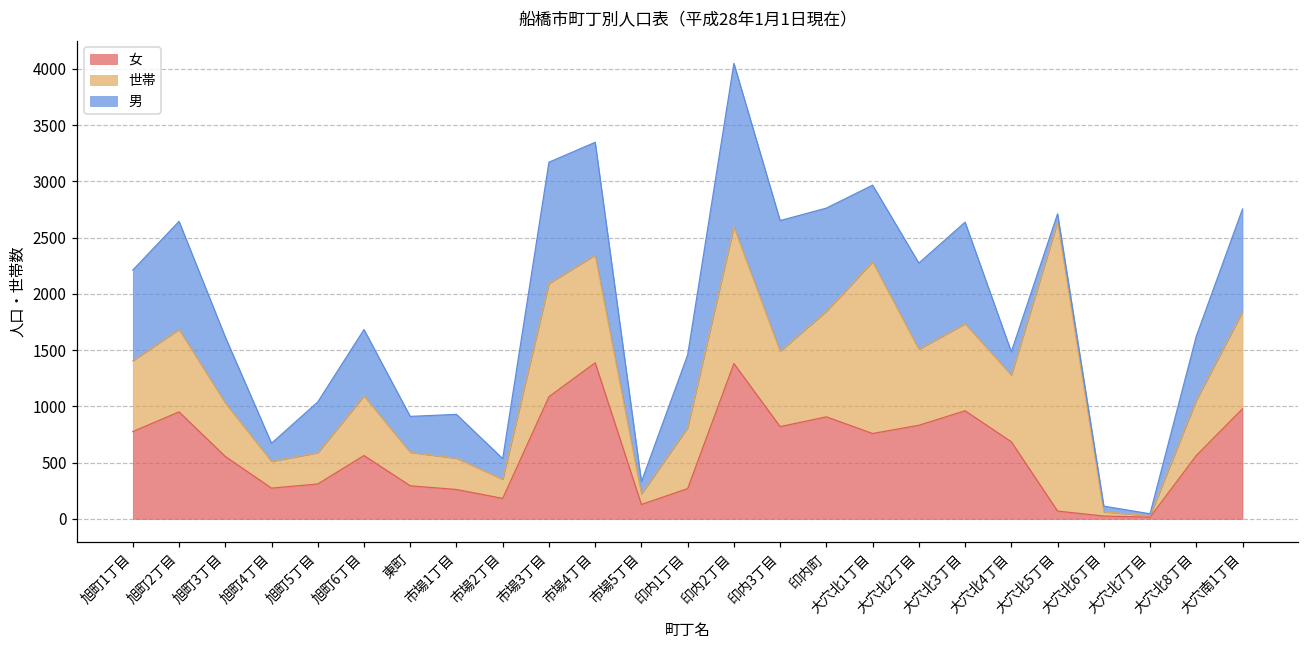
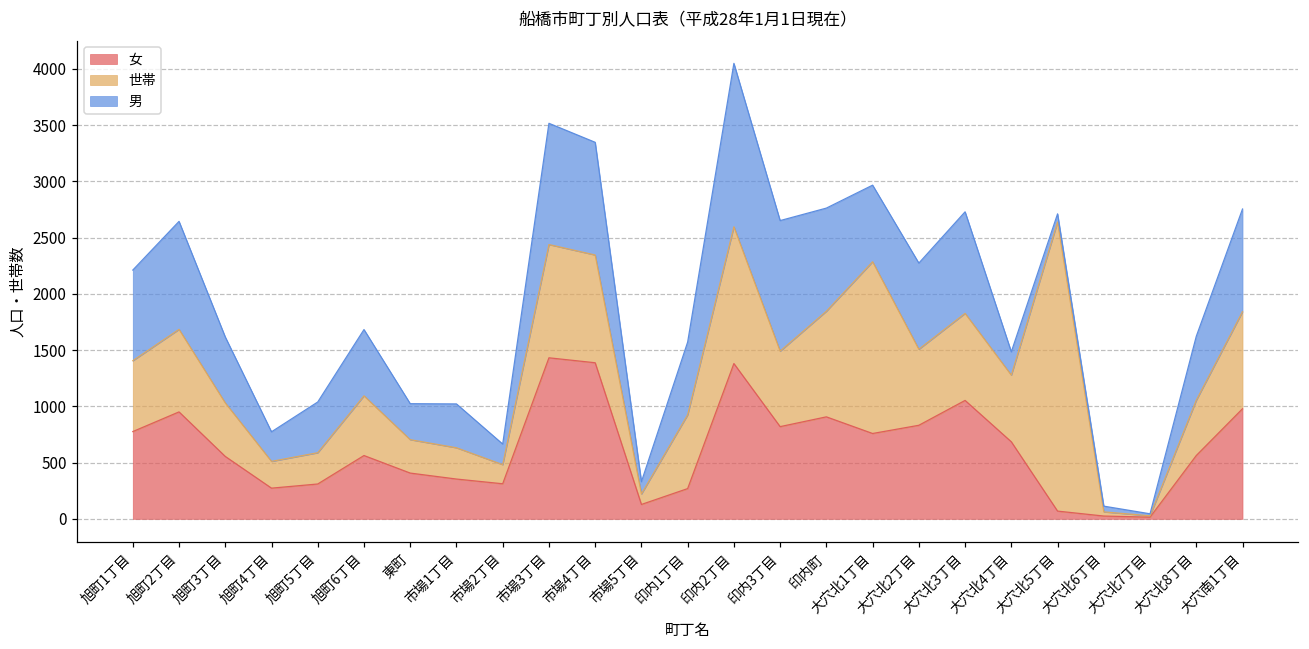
  {
    "女": {
      "旭町1丁目": 780,
      "旭町2丁目": 950,
      "旭町3丁目": 560,
      "旭町4丁目": 270,
      "旭町5丁目": 310,
      "旭町6丁目": 560,
-     "東町": 290,
-     "市場1丁目": 260,
-     "市場2丁目": 180,
-     "市場3丁目": 1090,
+     "東町": 410,
+     "市場1丁目": 350,
+     "市場2丁目": 310,
+     "市場3丁目": 1430,
      "市場4丁目": 1390,
      "市場5丁目": 130,
      "印内1丁目": 270,
      "印内2丁目": 1380,
      "印内3丁目": 820,
      "印内町": 910,
      "大穴北1丁目": 760,
      "大穴北2丁目": 830,
-     "大穴北3丁目": 960,
+     "大穴北3丁目": 1050,
      "大穴北4丁目": 690,
      "大穴北5丁目": 70,
      "大穴北6丁目": 30,
      "大穴北8丁目": 560,
      "大穴南1丁目": 980
    },
    "世帯": {
      "旭町1丁目": 630,
      "旭町2丁目": 730,
      "旭町3丁目": 480,
      "旭町4丁目": 240,
      "旭町5丁目": 280,
      "旭町6丁目": 530,
      "東町": 300,
      "市場1丁目": 280,
      "市場2丁目": 170,
      "市場3丁目": 1010,
      "市場4丁目": 960,
      "市場5丁目": 90,
-     "印内1丁目": 540,
+     "印内1丁目": 660,
      "印内2丁目": 1220,
      "印内3丁目": 670,
      "印内町": 940,
      "大穴北1丁目": 1530,
      "大穴北2丁目": 680,
      "大穴北3丁目": 770,
      "大穴北4丁目": 590,
      "大穴北5丁目": 2570,
      "大穴北6丁目": 40,
      "大穴北8丁目": 490,
      "大穴南1丁目": 860
    },
    "男": {
      "旭町1丁目": 810,
      "旭町2丁目": 960,
      "旭町3丁目": 590,
-     "旭町4丁目": 160,
+     "旭町4丁目": 260,
      "旭町5丁目": 450,
      "旭町6丁目": 590,
      "東町": 320,
      "市場1丁目": 390,
      "市場2丁目": 180,
      "市場3丁目": 1080,
      "市場4丁目": 1000,
      "市場5丁目": 110,
      "印内1丁目": 650,
      "印内2丁目": 1450,
      "印内3丁目": 1160,
      "印内町": 920,
      "大穴北1丁目": 680,
      "大穴北2丁目": 770,
      "大穴北3丁目": 900,
      "大穴北4丁目": 210,
      "大穴北5丁目": 70,
      "大穴北6丁目": 50,
      "大穴北8丁目": 570,
      "大穴南1丁目": 910
    }
  }
